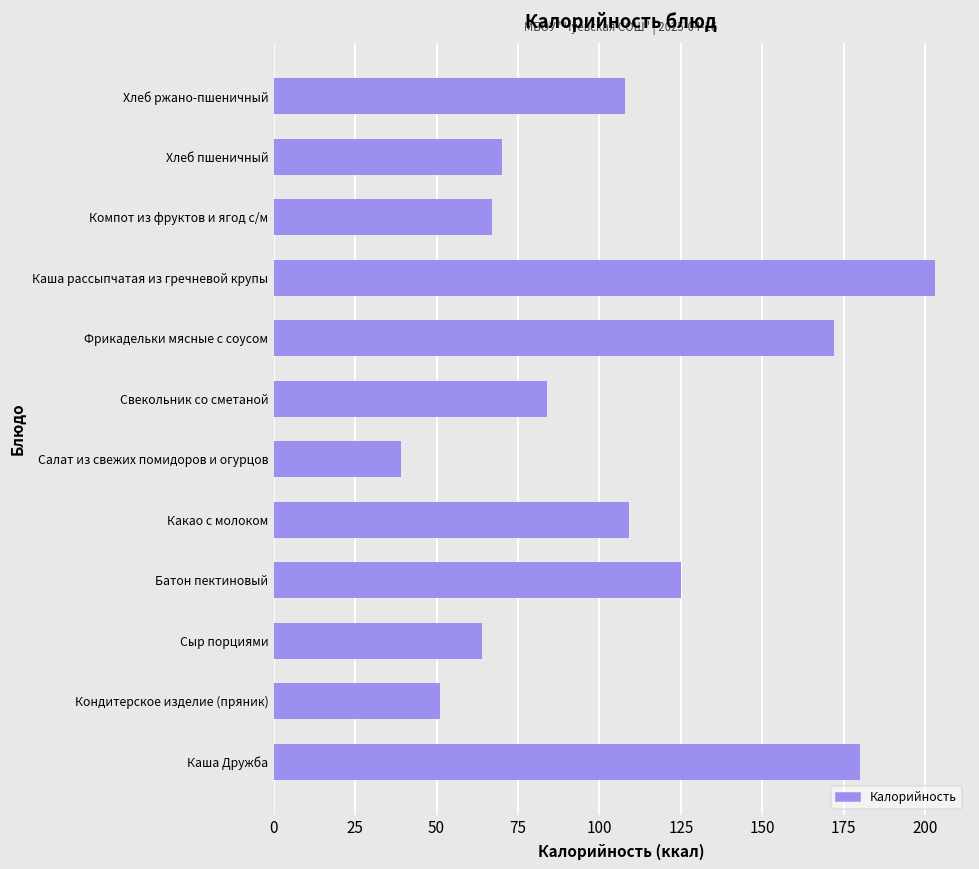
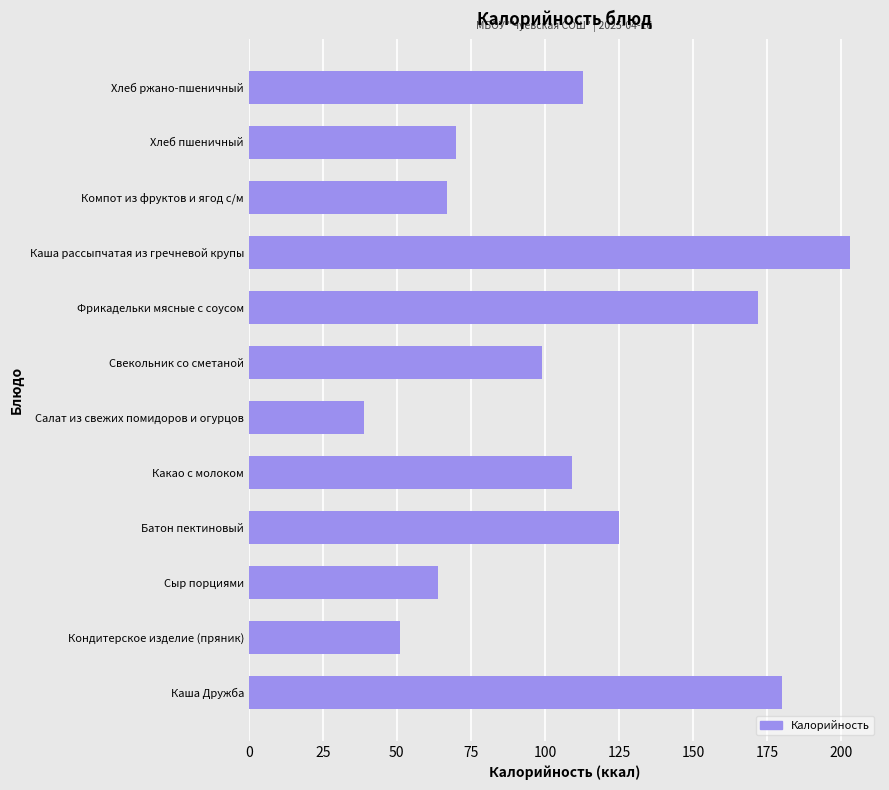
  {
-   "Хлеб ржано-пшеничный": 108,
+   "Хлеб ржано-пшеничный": 113,
    "Хлеб пшеничный": 70,
    "Компот из фруктов и ягод с/м": 67,
    "Каша рассыпчатая из гречневой крупы": 203,
    "Фрикадельки мясные с соусом": 172,
-   "Свекольник со сметаной": 84,
+   "Свекольник со сметаной": 99,
    "Салат из свежих помидоров и огурцов": 39,
    "Какао с молоком": 109,
    "Батон пектиновый": 125,
    "Сыр порциями": 64,
    "Кондитерское изделие (пряник)": 51,
    "Каша Дружба": 180
  }
